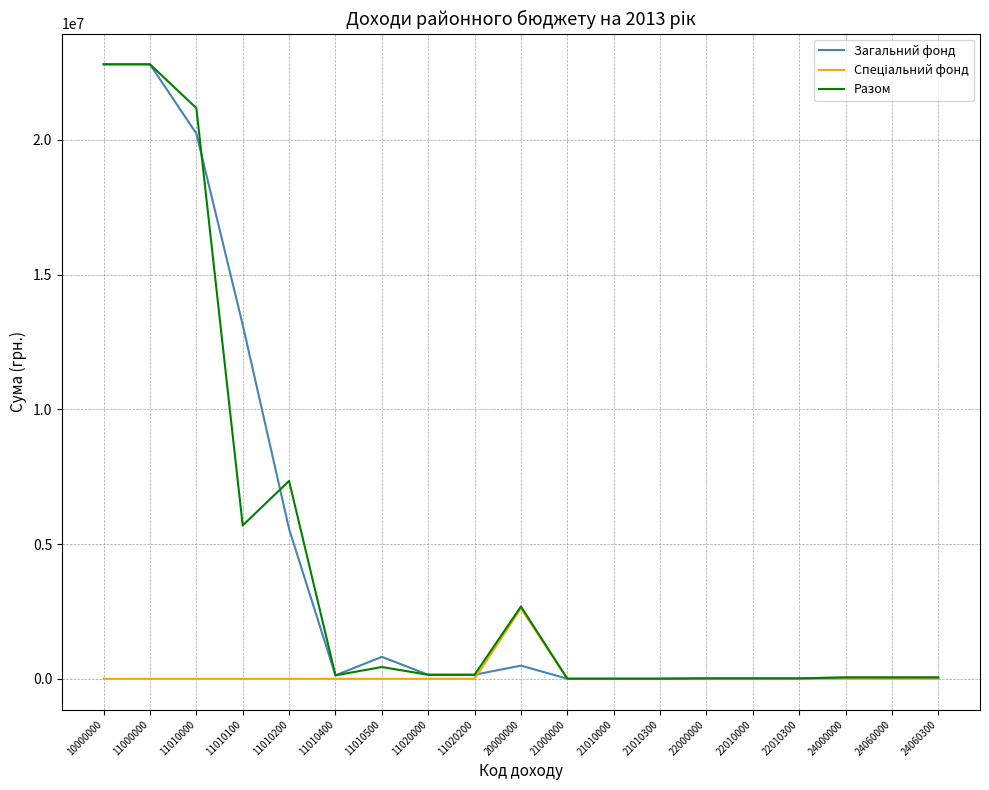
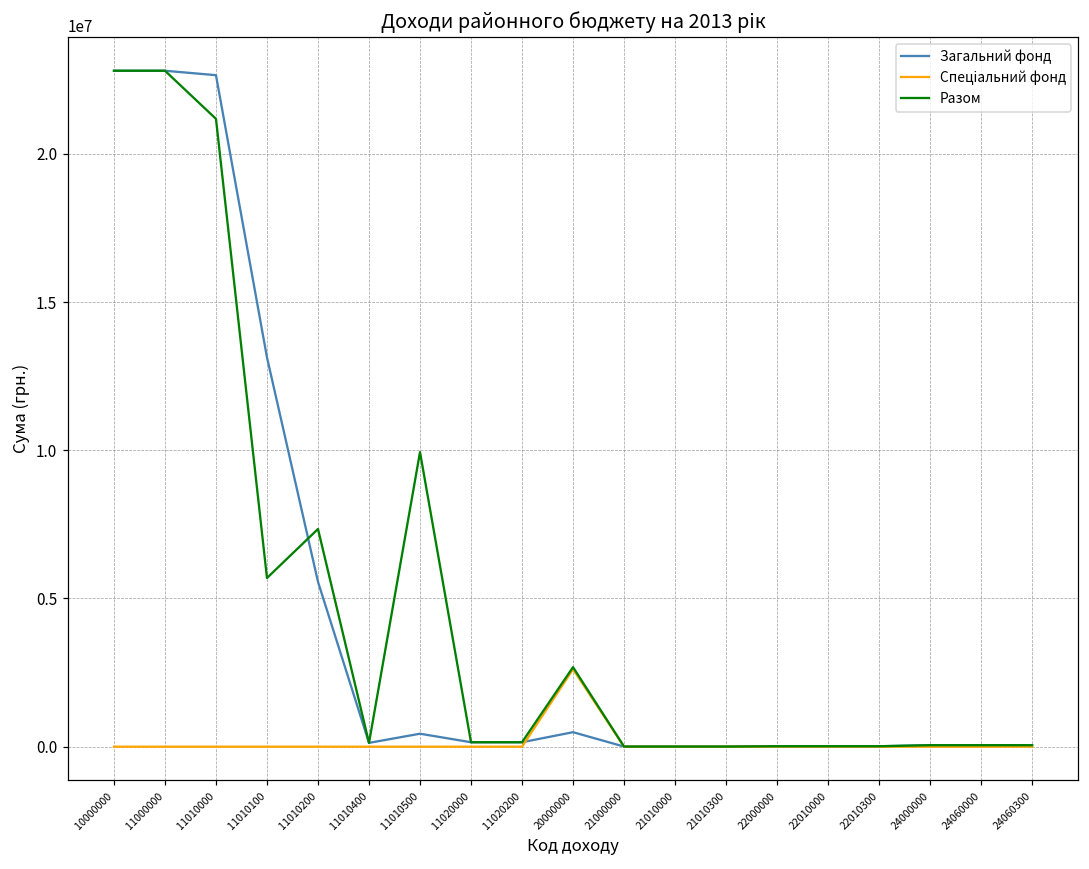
  {
    "Загальний фонд": {
-     "11010000": 20200000,
+     "11010000": 22700000,
      "11010100": 13100000,
      "11010200": 5600000,
-     "11010500": 800000,
+     "11010500": 400000,
      "20000000": 500000
    },
    "Спеціальний фонд": {
      "10000000": 0,
      "11000000": 0,
      "11010000": 0,
      "11010100": 0,
      "11010200": 0,
      "11010400": 0,
      "11010500": 0,
      "11020000": 0,
      "11020200": 0
    },
    "Разом": {
      "11010000": 21200000,
      "11010100": 5700000,
      "11010200": 7300000,
-     "11010500": 400000
+     "11010500": 9900000
    }
  }
